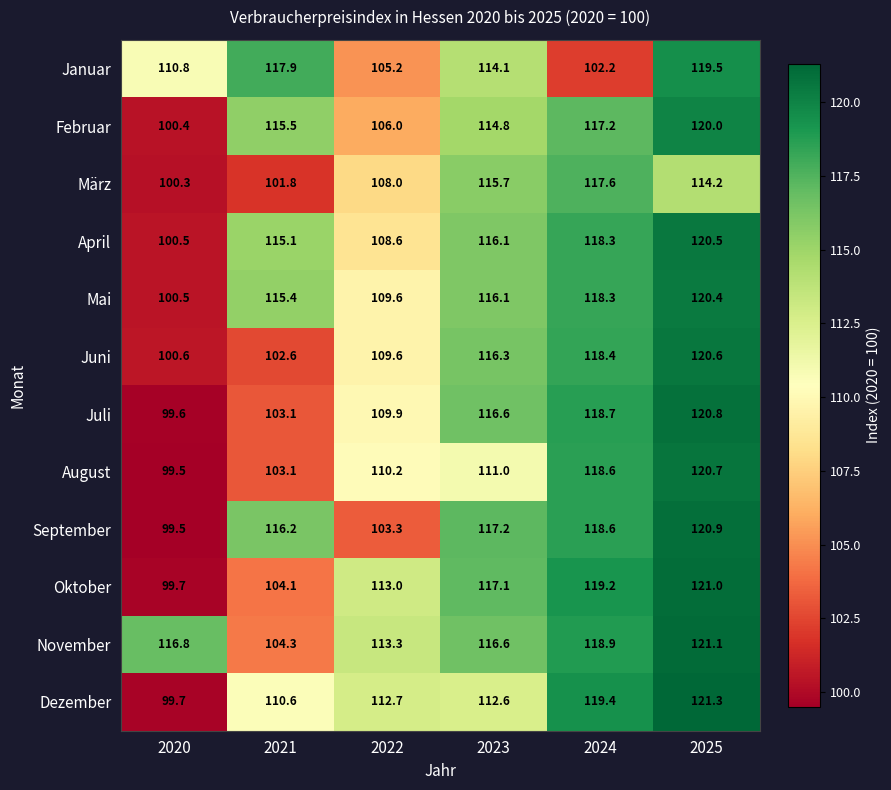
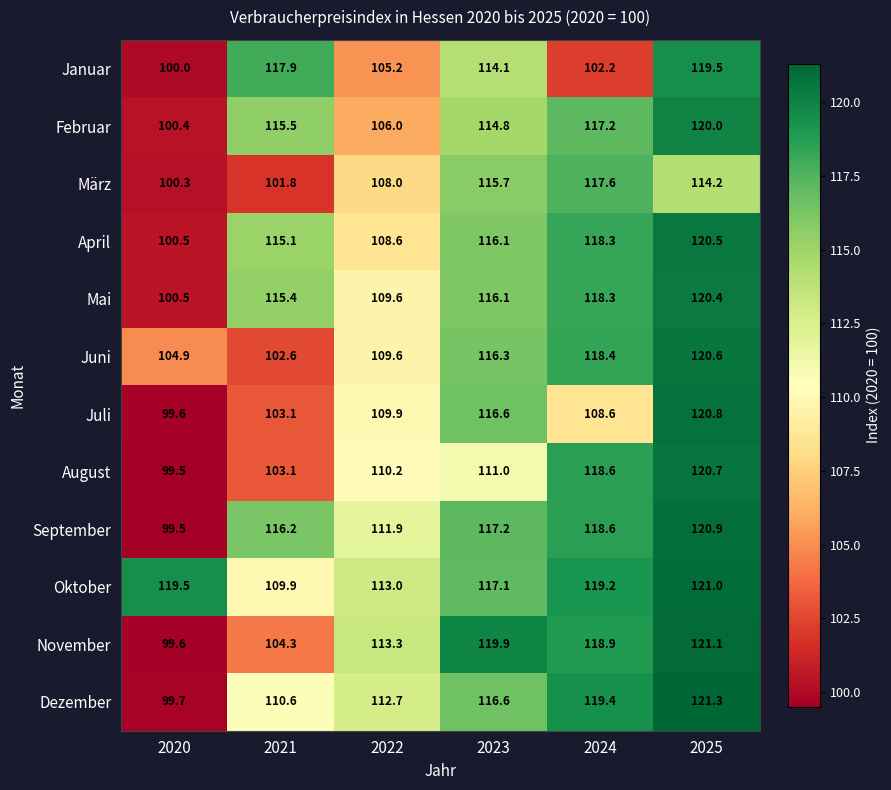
  {
    "Januar": {
-     "2020": 110.8,
+     "2020": 100.0,
      "2021": 117.9,
      "2022": 105.2,
      "2023": 114.1,
      "2024": 102.2,
      "2025": 119.5
    },
    "Februar": {
      "2020": 100.4,
      "2021": 115.5,
      "2022": 106.0,
      "2023": 114.8,
      "2024": 117.2,
      "2025": 120.0
    },
    "März": {
      "2020": 100.3,
      "2021": 101.8,
      "2022": 108.0,
      "2023": 115.7,
      "2024": 117.6,
      "2025": 114.2
    },
    "April": {
      "2020": 100.5,
      "2021": 115.1,
      "2022": 108.6,
      "2023": 116.1,
      "2024": 118.3,
      "2025": 120.5
    },
    "Mai": {
      "2020": 100.5,
      "2021": 115.4,
      "2022": 109.6,
      "2023": 116.1,
      "2024": 118.3,
      "2025": 120.4
    },
    "Juni": {
-     "2020": 100.6,
+     "2020": 104.9,
      "2021": 102.6,
      "2022": 109.6,
      "2023": 116.3,
      "2024": 118.4,
      "2025": 120.6
    },
    "Juli": {
      "2020": 99.6,
      "2021": 103.1,
      "2022": 109.9,
      "2023": 116.6,
-     "2024": 118.7,
+     "2024": 108.6,
      "2025": 120.8
    },
    "August": {
      "2020": 99.5,
      "2021": 103.1,
      "2022": 110.2,
      "2023": 111.0,
      "2024": 118.6,
      "2025": 120.7
    },
    "September": {
      "2020": 99.5,
      "2021": 116.2,
-     "2022": 103.3,
+     "2022": 111.9,
      "2023": 117.2,
      "2024": 118.6,
      "2025": 120.9
    },
    "Oktober": {
-     "2020": 99.7,
-     "2021": 104.1,
+     "2020": 119.5,
+     "2021": 109.9,
      "2022": 113.0,
      "2023": 117.1,
      "2024": 119.2,
      "2025": 121.0
    },
    "November": {
-     "2020": 116.8,
+     "2020": 99.6,
      "2021": 104.3,
      "2022": 113.3,
-     "2023": 116.6,
+     "2023": 119.9,
      "2024": 118.9,
      "2025": 121.1
    },
    "Dezember": {
      "2020": 99.7,
      "2021": 110.6,
      "2022": 112.7,
-     "2023": 112.6,
+     "2023": 116.6,
      "2024": 119.4,
      "2025": 121.3
    }
  }
